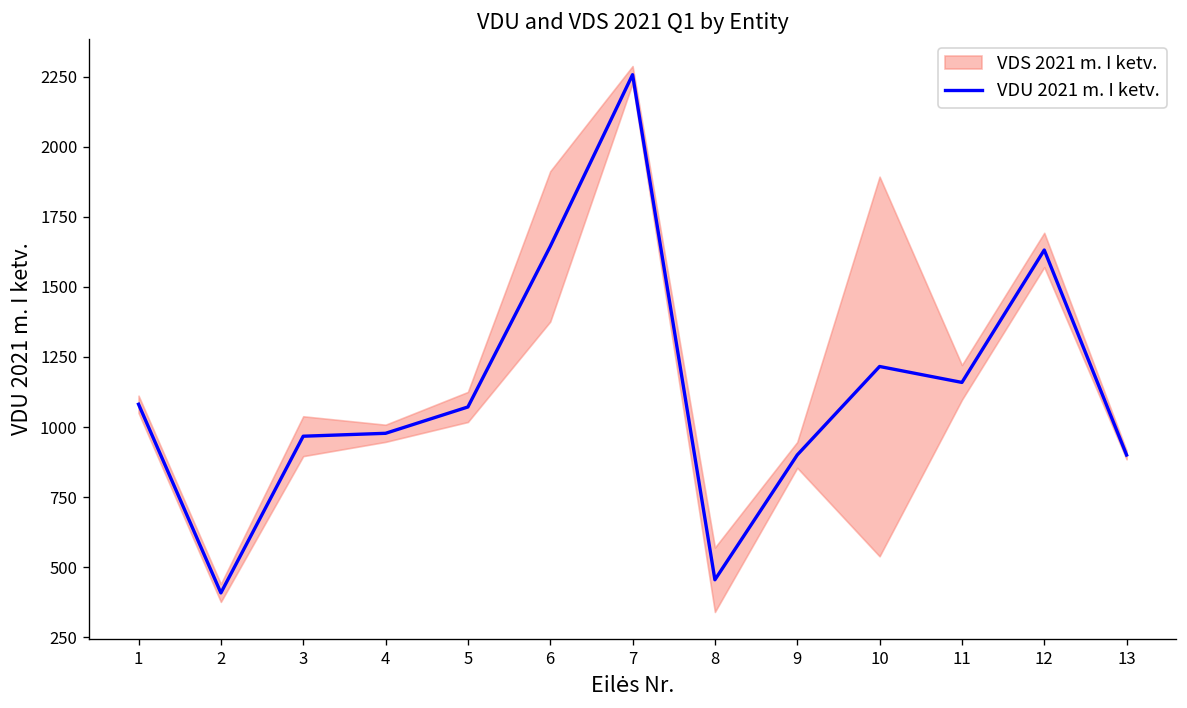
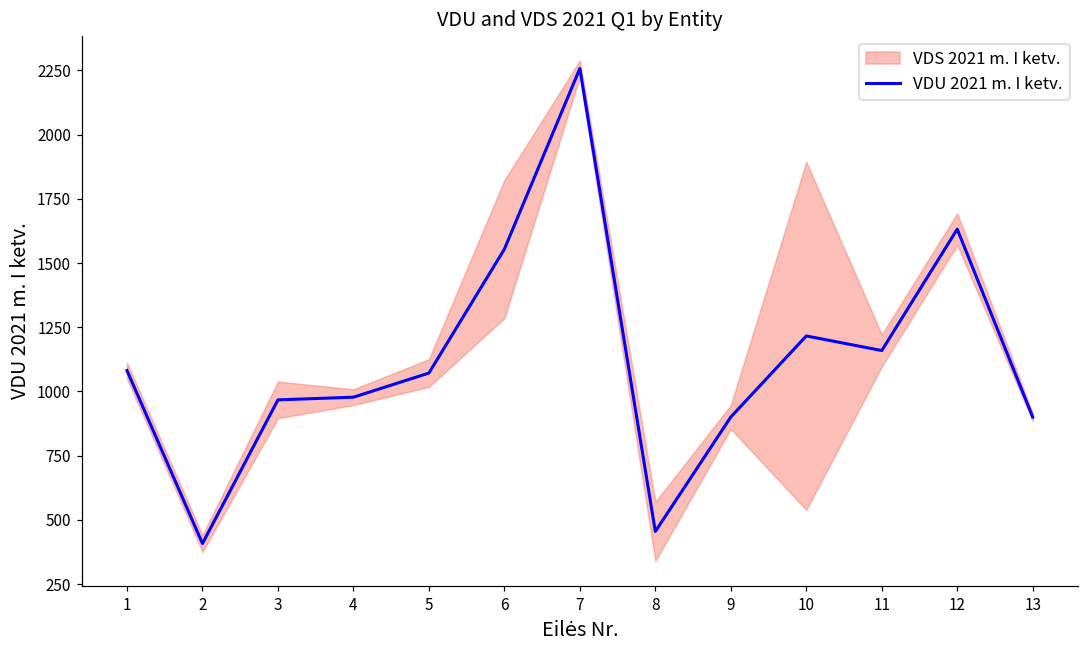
  {
    "VDU 2021 m. I ketv.": {
      "1": 1080,
      "2": 410,
      "3": 970,
      "4": 980,
      "5": 1070,
-     "6": 1640,
+     "6": 1550,
      "7": 2260,
      "8": 460,
      "9": 900,
      "10": 1220,
      "11": 1160,
      "12": 1630,
      "13": 900
    }
  }
